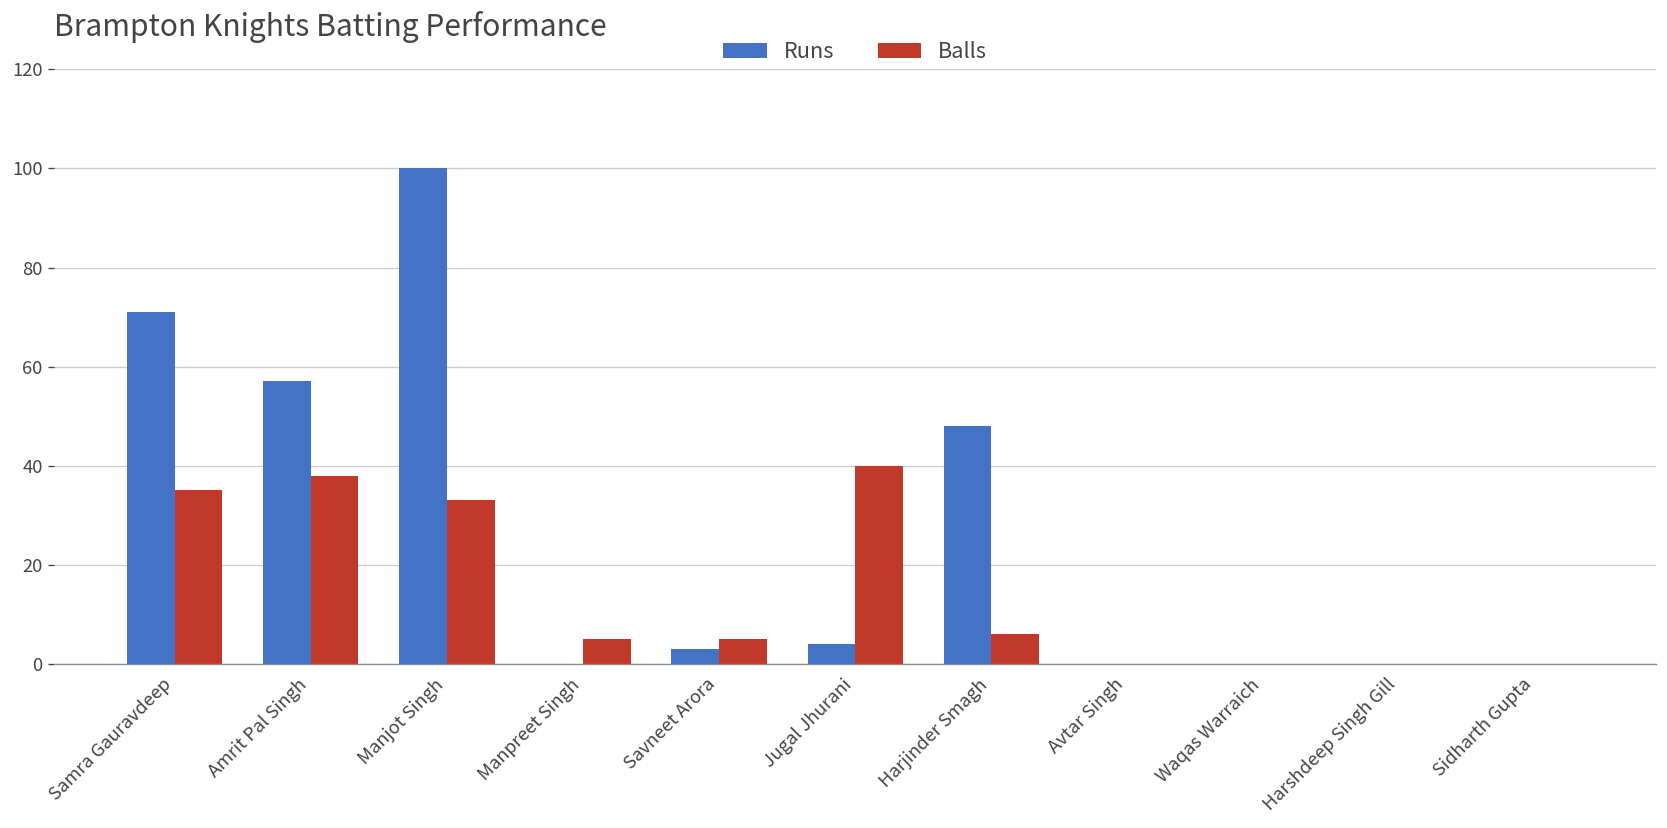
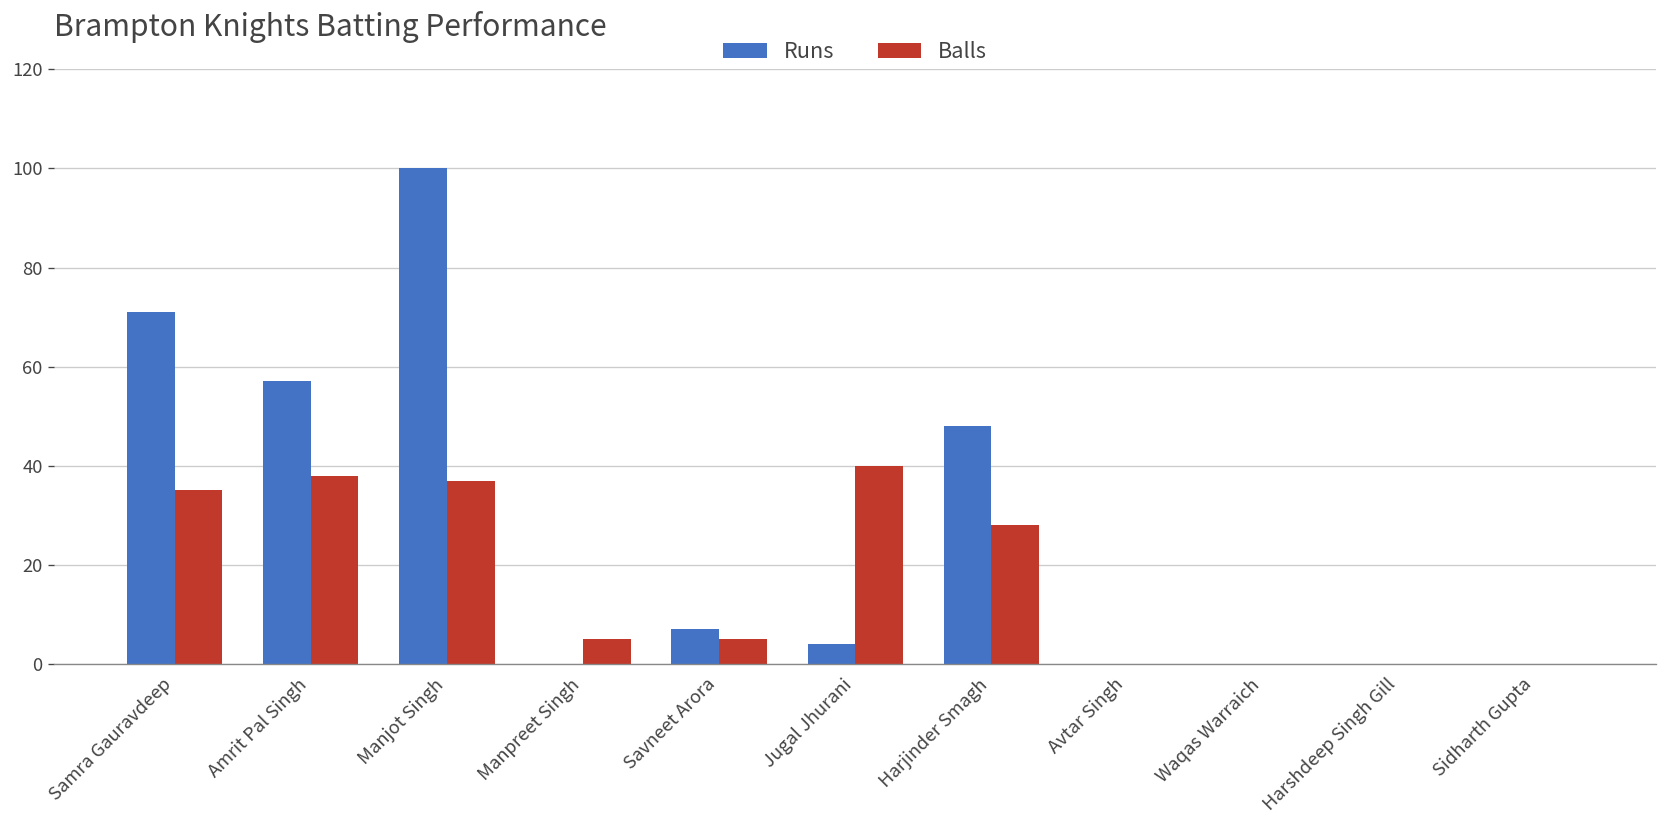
  {
    "Runs": {
      "Samra Gauravdeep": 71,
      "Amrit Pal Singh": 57,
      "Manjot Singh": 100,
      "Manpreet Singh": 0,
-     "Savneet Arora": 3,
+     "Savneet Arora": 7,
      "Jugal Jhurani": 4,
      "Harjinder Smagh": 48,
      "Avtar Singh": 0,
      "Waqas Warraich": 0,
      "Harshdeep Singh Gill": 0,
      "Sidharth Gupta": 0
    },
    "Balls": {
      "Samra Gauravdeep": 35,
      "Amrit Pal Singh": 38,
-     "Manjot Singh": 33,
+     "Manjot Singh": 37,
      "Manpreet Singh": 5,
      "Savneet Arora": 5,
      "Jugal Jhurani": 40,
-     "Harjinder Smagh": 6,
+     "Harjinder Smagh": 28,
      "Avtar Singh": 0,
      "Waqas Warraich": 0,
      "Harshdeep Singh Gill": 0,
      "Sidharth Gupta": 0
    }
  }
